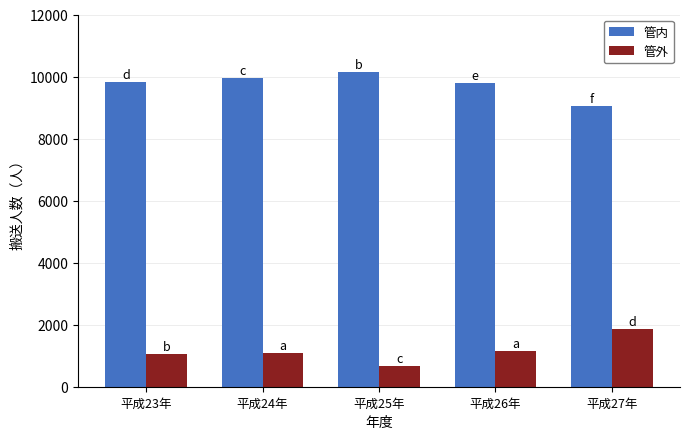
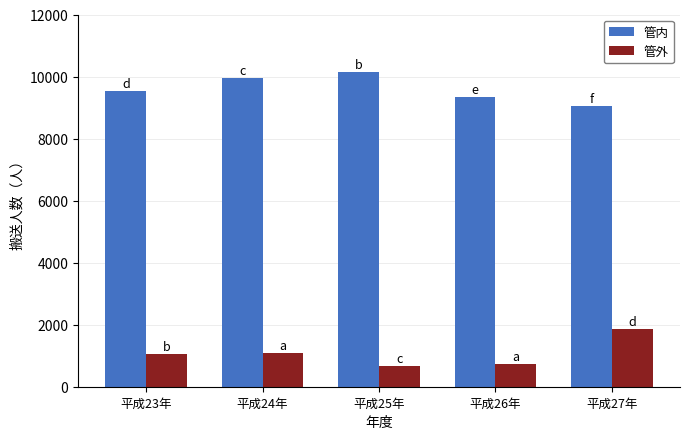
  {
    "管内": {
-     "平成23年": 9800,
+     "平成23年": 9500,
      "平成24年": 9900,
      "平成25年": 10100,
-     "平成26年": 9800,
+     "平成26年": 9400,
      "平成27年": 9000
    },
    "管外": {
      "平成23年": 1100,
      "平成24年": 1100,
      "平成25年": 700,
-     "平成26年": 1100,
+     "平成26年": 700,
      "平成27年": 1900
    }
  }
